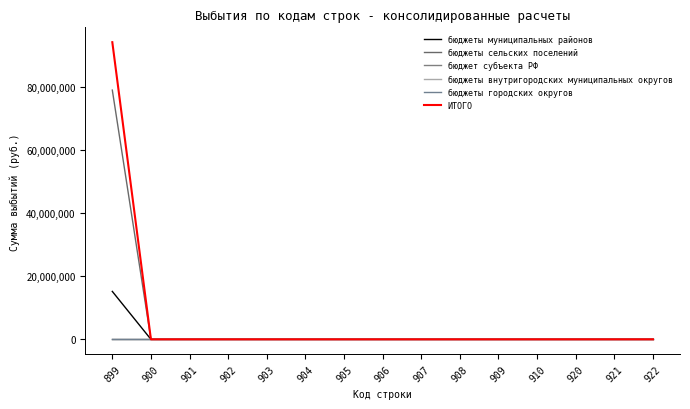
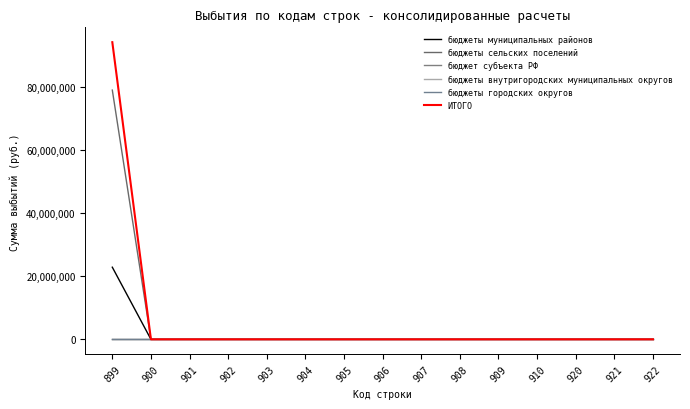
  {
    "бюджеты муниципальных районов": {
-     "899": "15,000,000"
+     "899": "23,000,000"
    },
    "ИТОГО": {
      "899": "94,000,000"
    }
  }
